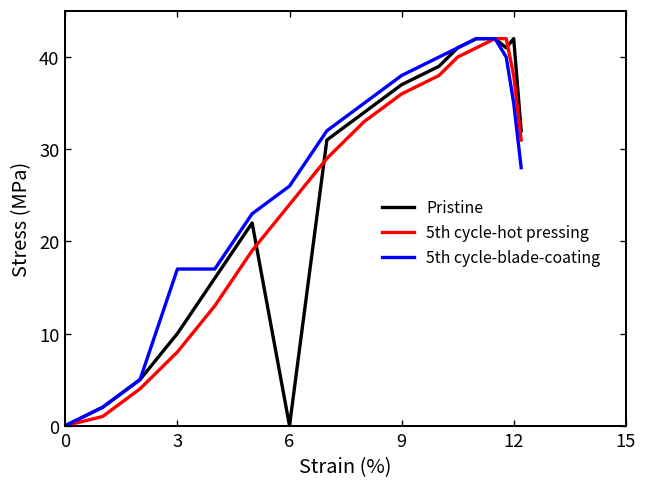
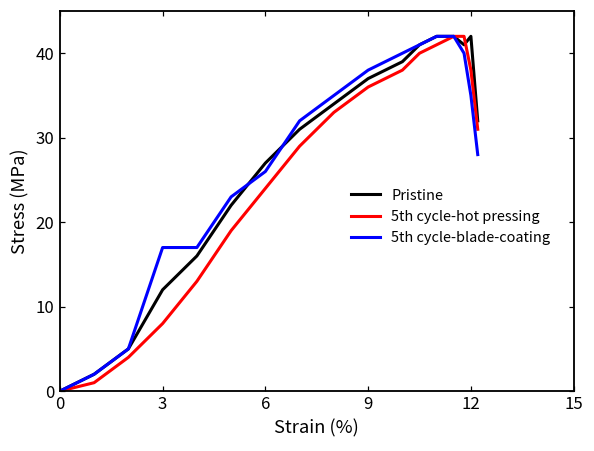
  {
    "Pristine": {
-     "3": 10,
-     "6": 0,
+     "3": 12,
+     "6": 27,
      "9": 37,
      "12": 42
    },
    "5th cycle-hot pressing": {
      "3": 8,
      "6": 24,
      "9": 36,
      "12": 38
    },
    "5th cycle-blade-coating": {
      "3": 17,
      "6": 26,
      "9": 38,
      "12": 35
    }
  }
